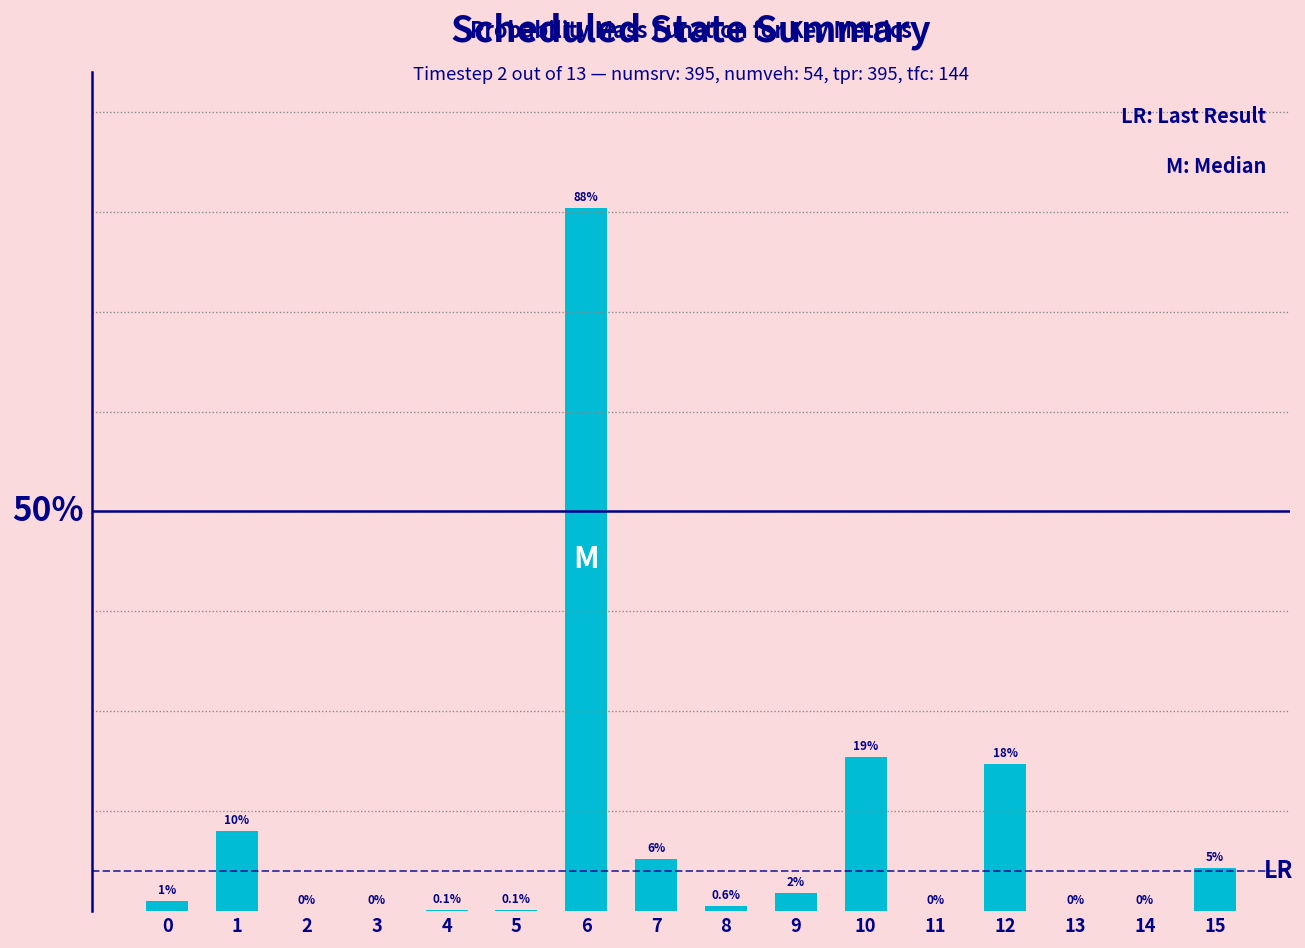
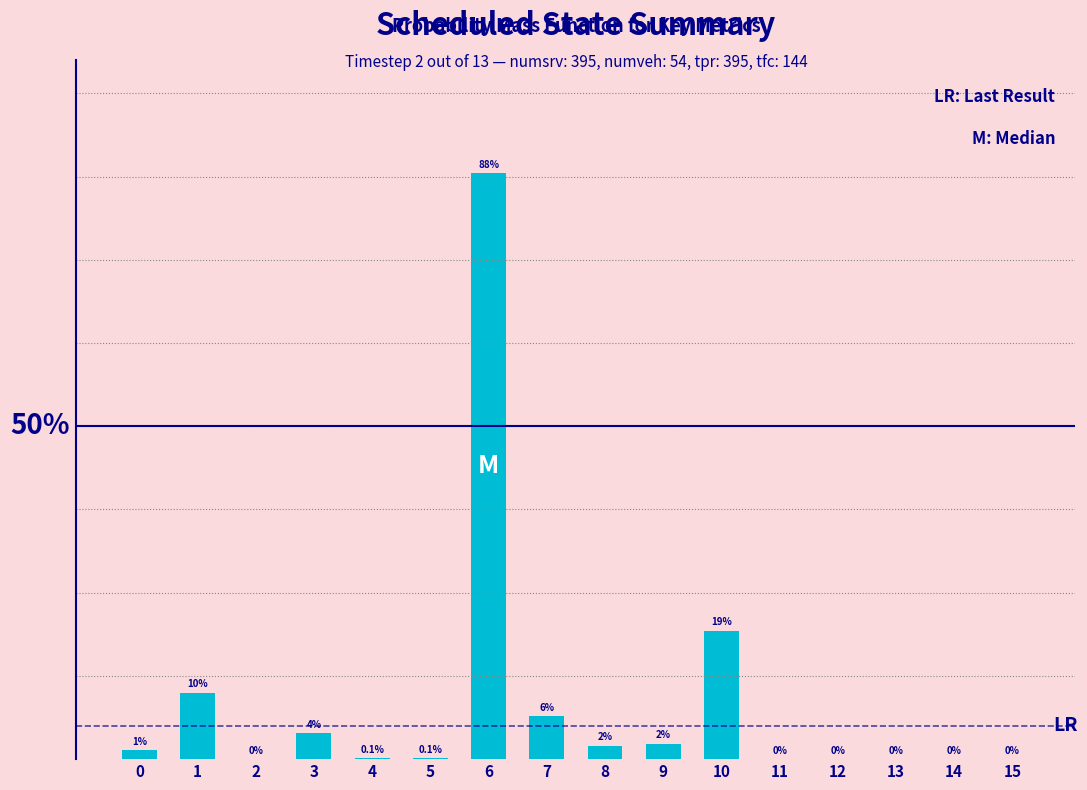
  {
    "0": "1%",
    "1": "10%",
    "2": "0%",
-   "3": "0%",
+   "3": "4%",
    "4": "0.1%",
    "5": "0.1%",
    "6": "88%",
    "7": "6%",
-   "8": "0.6%",
+   "8": "2%",
    "9": "2%",
    "10": "19%",
    "11": "0%",
-   "12": "18%",
+   "12": "0%",
    "13": "0%",
    "14": "0%",
-   "15": "5%"
+   "15": "0%"
  }
